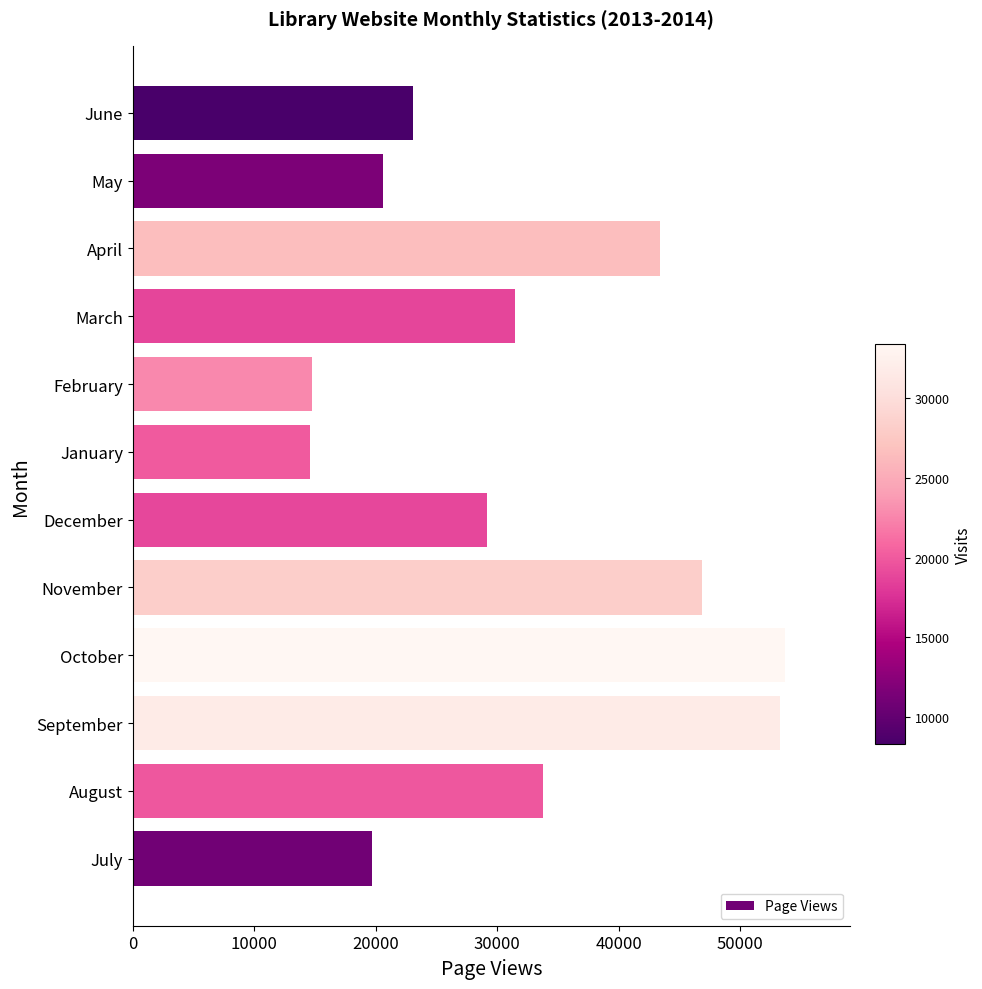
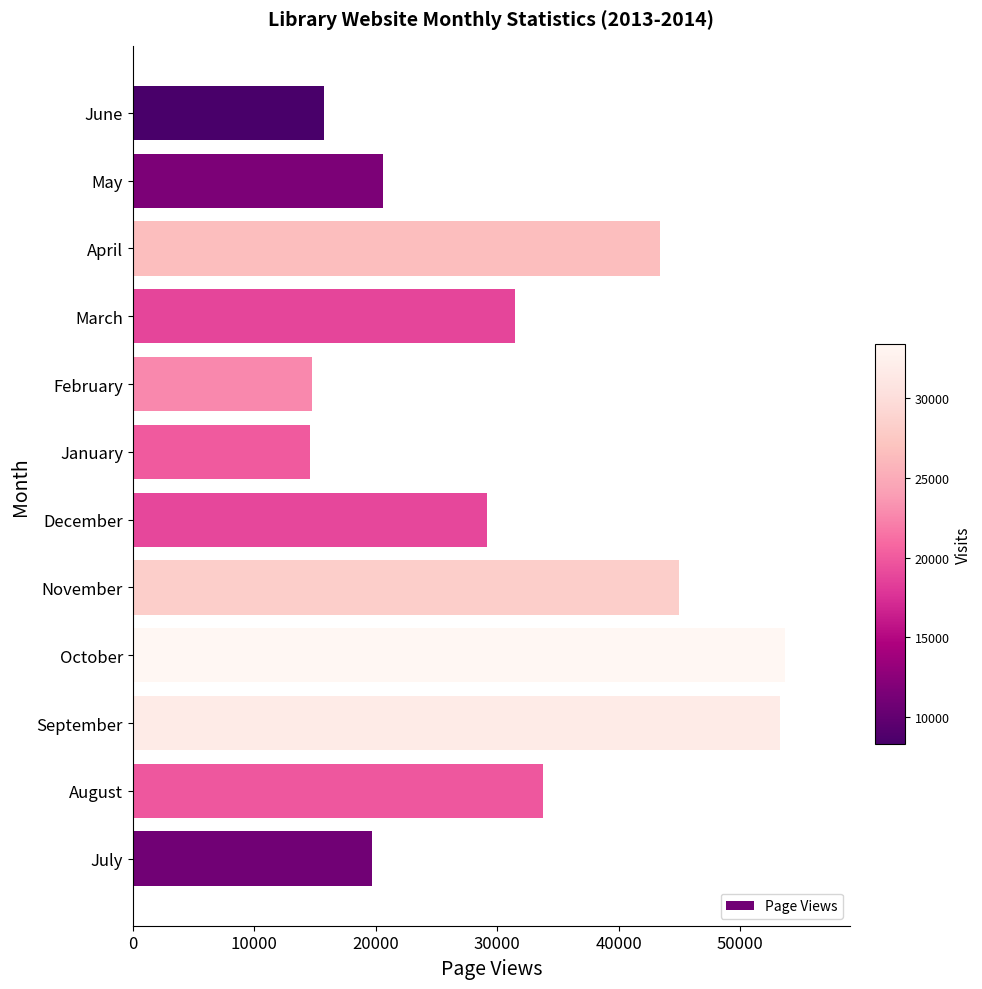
  {
-   "June": 23100,
+   "June": 15800,
    "May": 20600,
    "April": 43400,
    "March": 31500,
    "February": 14800,
    "January": 14600,
    "December": 29200,
-   "November": 46900,
+   "November": 44900,
    "October": 53700,
    "September": 53300,
    "August": 33700,
    "July": 19700
  }
